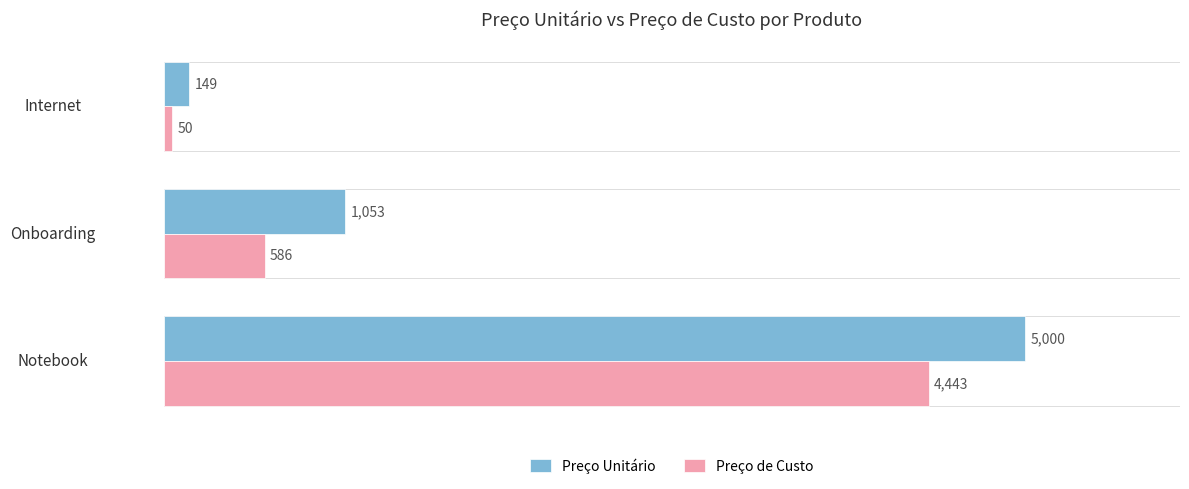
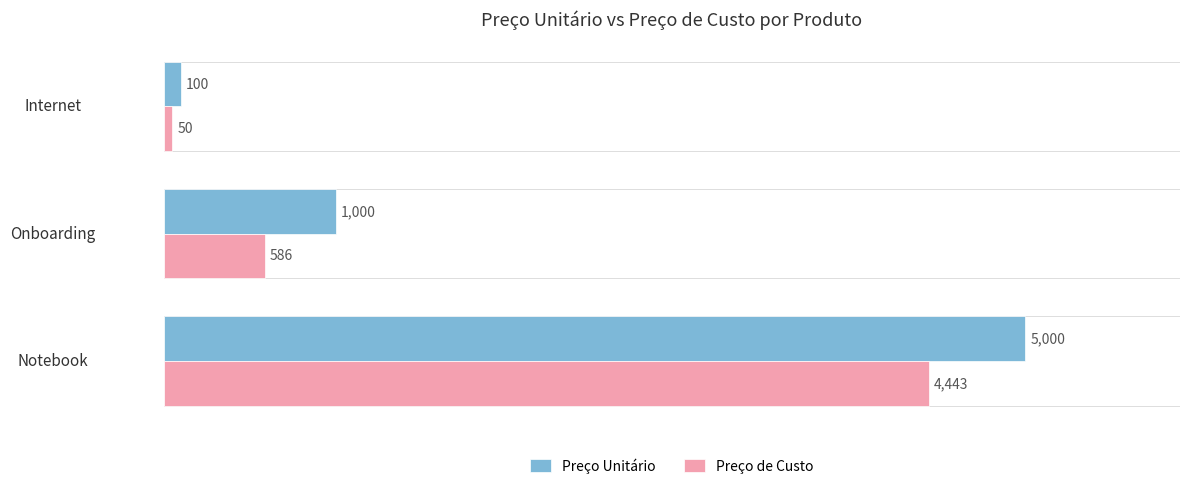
  {
    "Preço Unitário": {
-     "Internet": "149",
-     "Onboarding": "1,053",
+     "Internet": "100",
+     "Onboarding": "1,000",
      "Notebook": "5,000"
    },
    "Preço de Custo": {
      "Internet": "50",
      "Onboarding": "586",
      "Notebook": "4,443"
    }
  }
